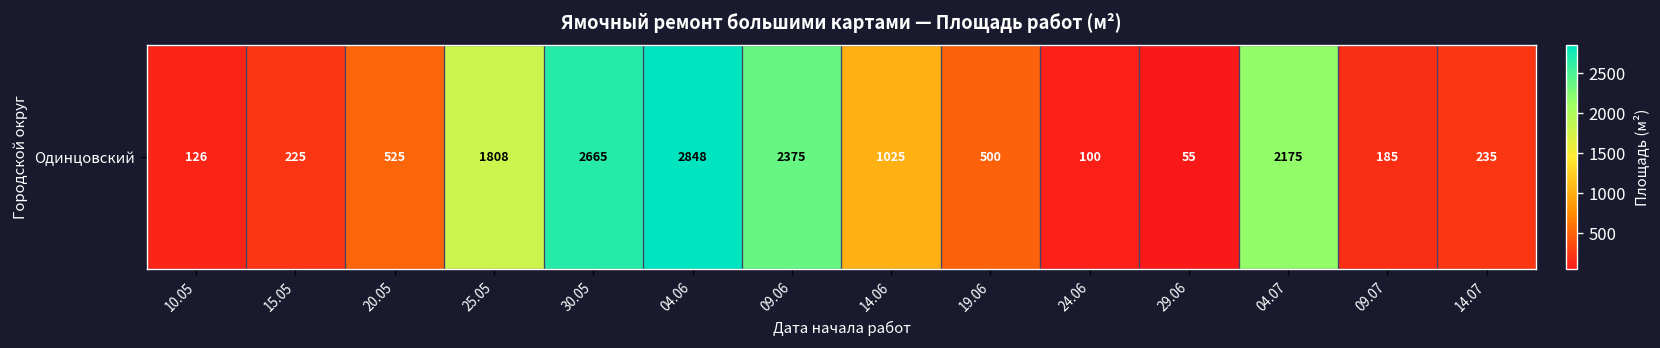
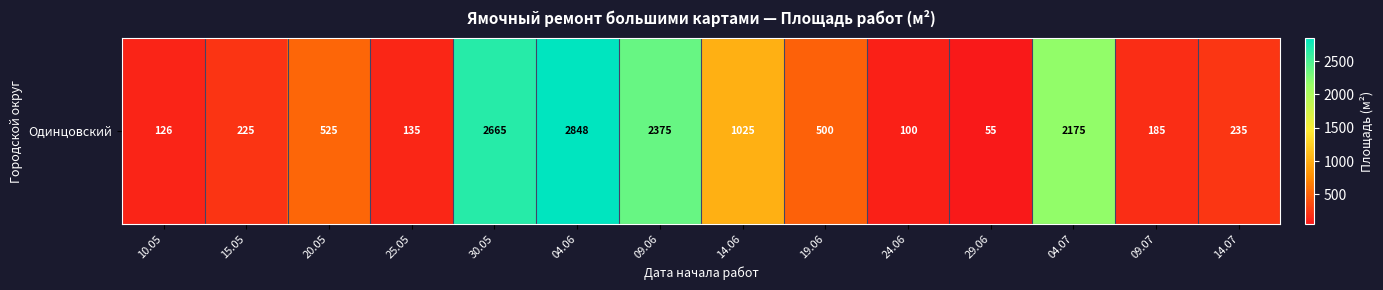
  {
    "Одинцовский": {
      "10.05": 126,
      "15.05": 225,
      "20.05": 525,
-     "25.05": 1808,
+     "25.05": 135,
      "30.05": 2665,
      "04.06": 2848,
      "09.06": 2375,
      "14.06": 1025,
      "19.06": 500,
      "24.06": 100,
      "29.06": 55,
      "04.07": 2175,
      "09.07": 185,
      "14.07": 235
    }
  }
